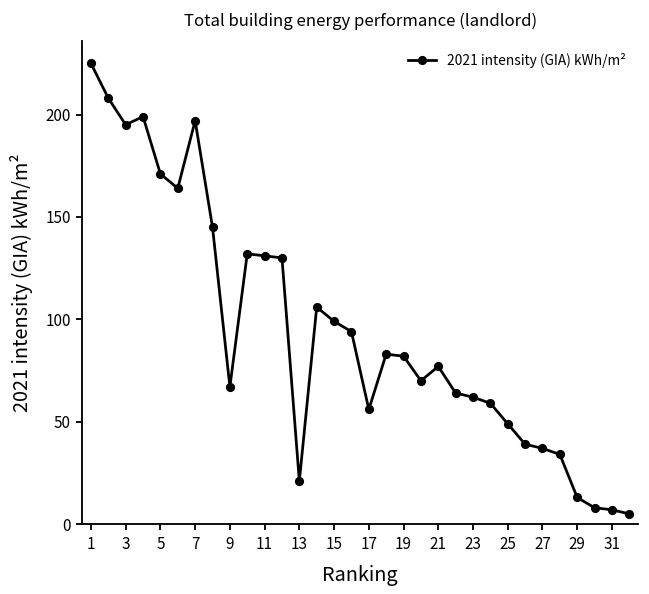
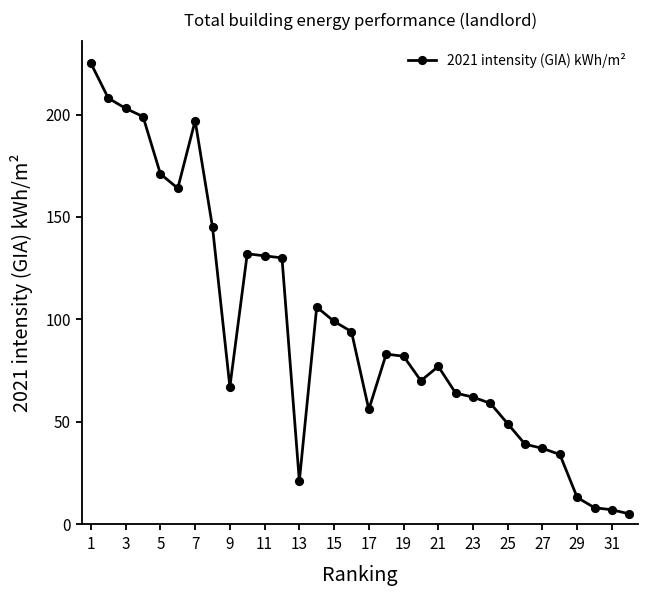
  {
    "1": 225,
-   "3": 195,
+   "3": 203,
    "5": 171,
    "7": 197,
    "9": 67,
    "11": 131,
    "13": 21,
    "15": 99,
    "17": 56,
    "19": 82,
    "21": 77,
    "23": 62,
    "25": 49,
    "27": 37,
    "29": 13,
    "31": 7
  }
